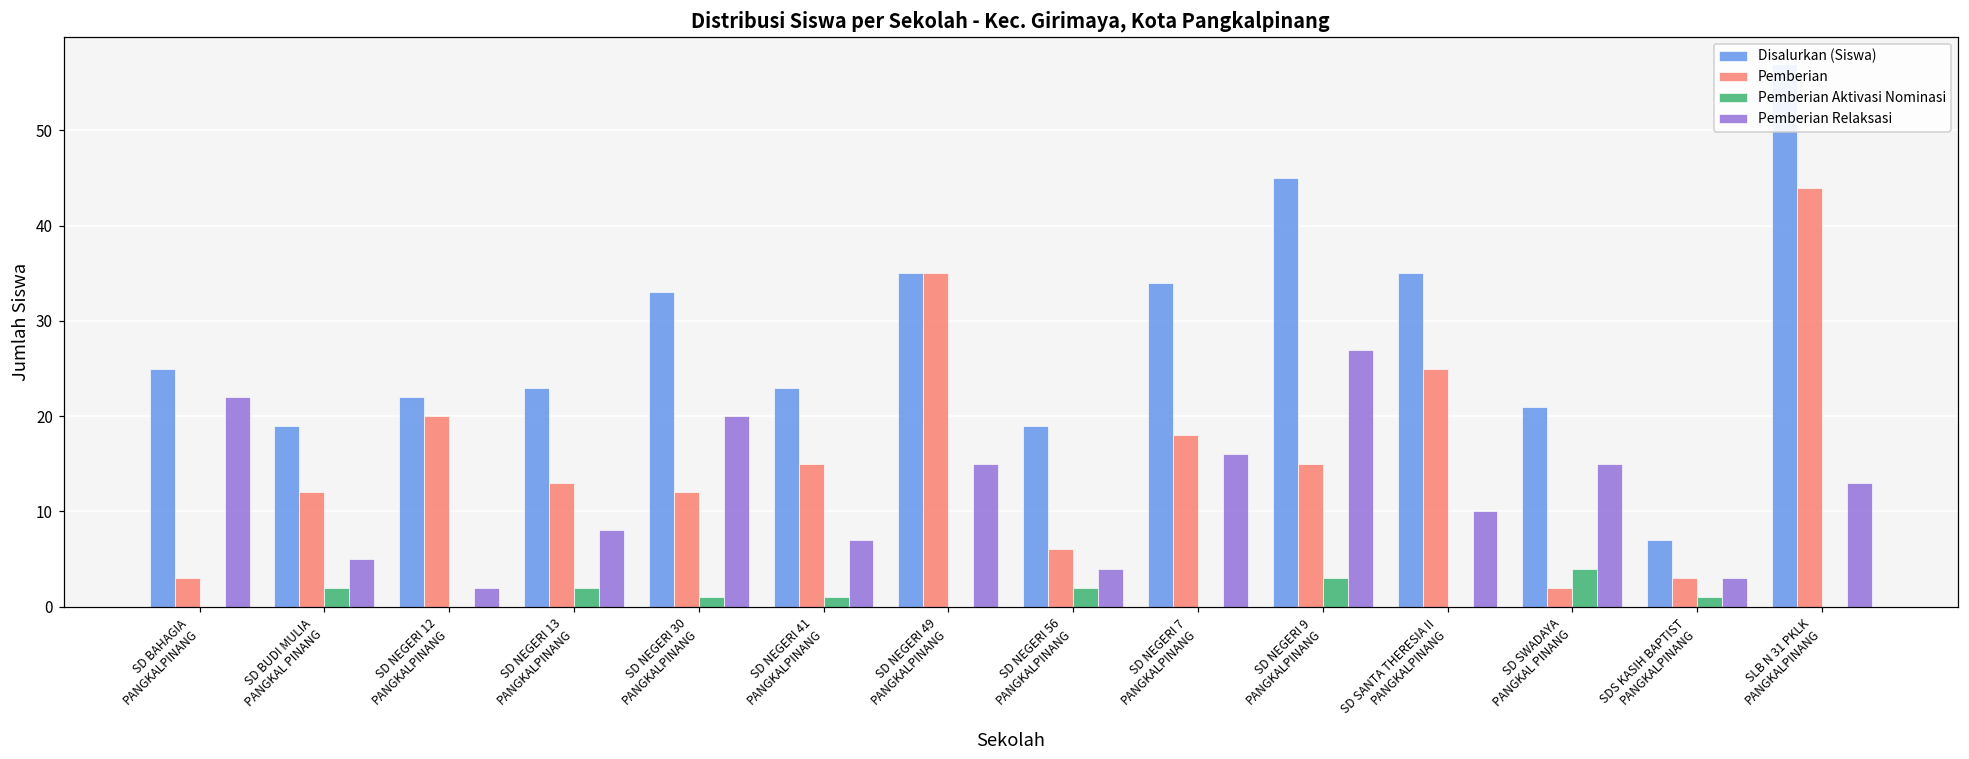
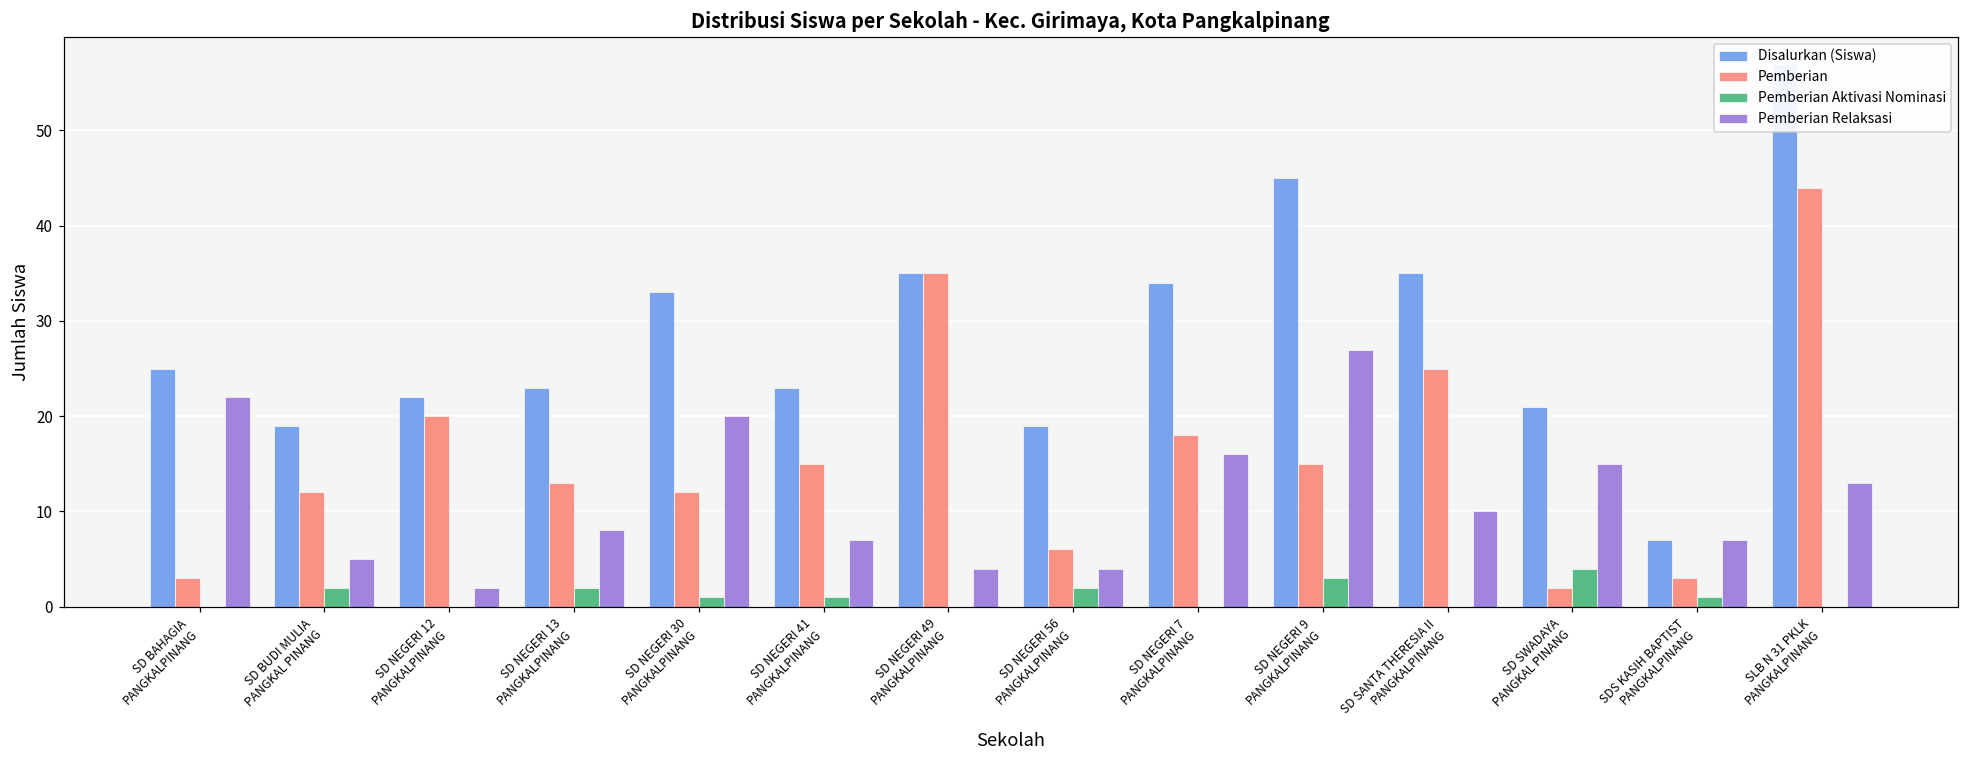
  {
    "Disalurkan (Siswa)": {
      "SD BAHAGIA PANGKALPINANG": 25,
      "SD BUDI MULIA PANGKAL PINANG": 19,
      "SD NEGERI 12 PANGKALPINANG": 22,
      "SD NEGERI 13 PANGKALPINANG": 23,
      "SD NEGERI 30 PANGKALPINANG": 33,
      "SD NEGERI 41 PANGKALPINANG": 23,
      "SD NEGERI 49 PANGKALPINANG": 35,
      "SD NEGERI 56 PANGKALPINANG": 19,
      "SD NEGERI 7 PANGKALPINANG": 34,
      "SD NEGERI 9 PANGKALPINANG": 45,
      "SD SANTA THERESIA II PANGKALPINANG": 35,
      "SD SWADAYA PANGKAL PINANG": 21,
      "SDS KASIH BAPTIST PANGKALPINANG": 7
    },
    "Pemberian": {
      "SD BAHAGIA PANGKALPINANG": 3,
      "SD BUDI MULIA PANGKAL PINANG": 12,
      "SD NEGERI 12 PANGKALPINANG": 20,
      "SD NEGERI 13 PANGKALPINANG": 13,
      "SD NEGERI 30 PANGKALPINANG": 12,
      "SD NEGERI 41 PANGKALPINANG": 15,
      "SD NEGERI 49 PANGKALPINANG": 35,
      "SD NEGERI 56 PANGKALPINANG": 6,
      "SD NEGERI 7 PANGKALPINANG": 18,
      "SD NEGERI 9 PANGKALPINANG": 15,
      "SD SANTA THERESIA II PANGKALPINANG": 25,
      "SD SWADAYA PANGKAL PINANG": 2,
      "SDS KASIH BAPTIST PANGKALPINANG": 3,
      "SLB N 31 PKLK PANGKALPINANG": 44
    },
    "Pemberian Aktivasi Nominasi": {
      "SD BAHAGIA PANGKALPINANG": 0,
      "SD BUDI MULIA PANGKAL PINANG": 2,
      "SD NEGERI 12 PANGKALPINANG": 0,
      "SD NEGERI 13 PANGKALPINANG": 2,
      "SD NEGERI 30 PANGKALPINANG": 1,
      "SD NEGERI 41 PANGKALPINANG": 1,
      "SD NEGERI 49 PANGKALPINANG": 0,
      "SD NEGERI 56 PANGKALPINANG": 2,
      "SD NEGERI 7 PANGKALPINANG": 0,
      "SD NEGERI 9 PANGKALPINANG": 3,
      "SD SANTA THERESIA II PANGKALPINANG": 0,
      "SD SWADAYA PANGKAL PINANG": 4,
      "SDS KASIH BAPTIST PANGKALPINANG": 1,
      "SLB N 31 PKLK PANGKALPINANG": 0
    },
    "Pemberian Relaksasi": {
      "SD BAHAGIA PANGKALPINANG": 22,
      "SD BUDI MULIA PANGKAL PINANG": 5,
      "SD NEGERI 12 PANGKALPINANG": 2,
      "SD NEGERI 13 PANGKALPINANG": 8,
      "SD NEGERI 30 PANGKALPINANG": 20,
      "SD NEGERI 41 PANGKALPINANG": 7,
-     "SD NEGERI 49 PANGKALPINANG": 15,
+     "SD NEGERI 49 PANGKALPINANG": 4,
      "SD NEGERI 56 PANGKALPINANG": 4,
      "SD NEGERI 7 PANGKALPINANG": 16,
      "SD NEGERI 9 PANGKALPINANG": 27,
      "SD SANTA THERESIA II PANGKALPINANG": 10,
      "SD SWADAYA PANGKAL PINANG": 15,
-     "SDS KASIH BAPTIST PANGKALPINANG": 3,
+     "SDS KASIH BAPTIST PANGKALPINANG": 7,
      "SLB N 31 PKLK PANGKALPINANG": 13
    }
  }
